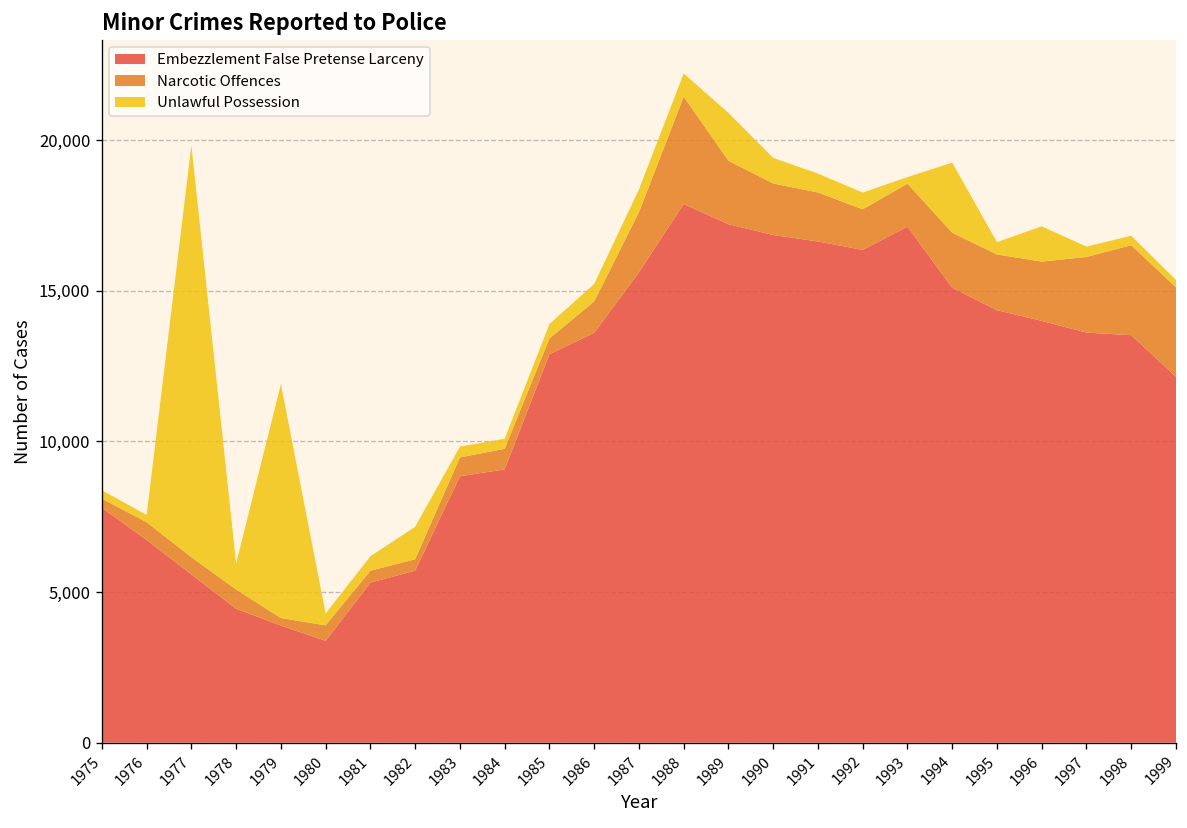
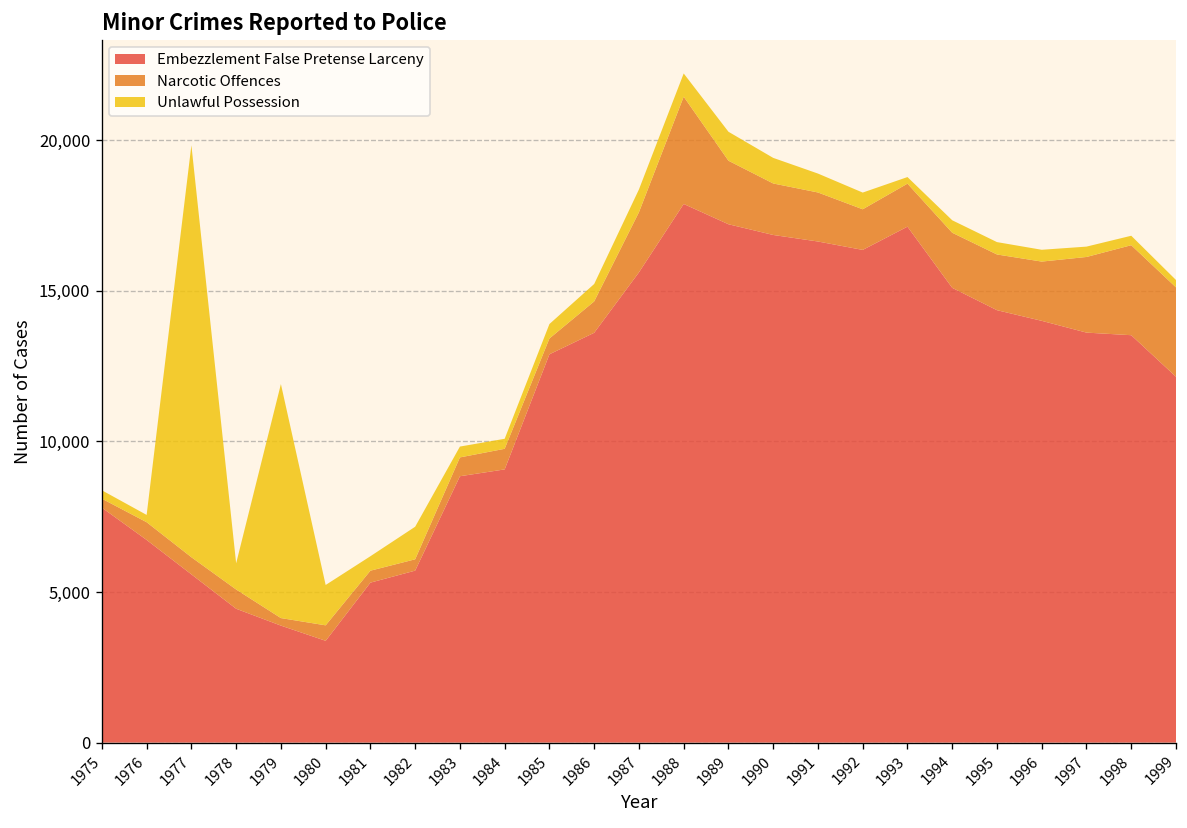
  {
    "Unlawful Possession": {
      "1975": "300",
      "1976": "200",
      "1977": "13,700",
      "1978": "900",
      "1979": "7,800",
-     "1980": "400",
+     "1980": "1,300",
      "1981": "500",
      "1982": "1,100",
      "1983": "400",
      "1984": "300",
      "1985": "500",
      "1986": "600",
      "1987": "800",
      "1988": "800",
-     "1989": "1,600",
+     "1989": "1,000",
      "1990": "900",
      "1991": "600",
      "1992": "600",
      "1993": "200",
-     "1994": "2,300",
+     "1994": "400",
      "1995": "400",
-     "1996": "1,200",
+     "1996": "400",
      "1997": "300",
      "1998": "300",
      "1999": "200"
    }
  }
